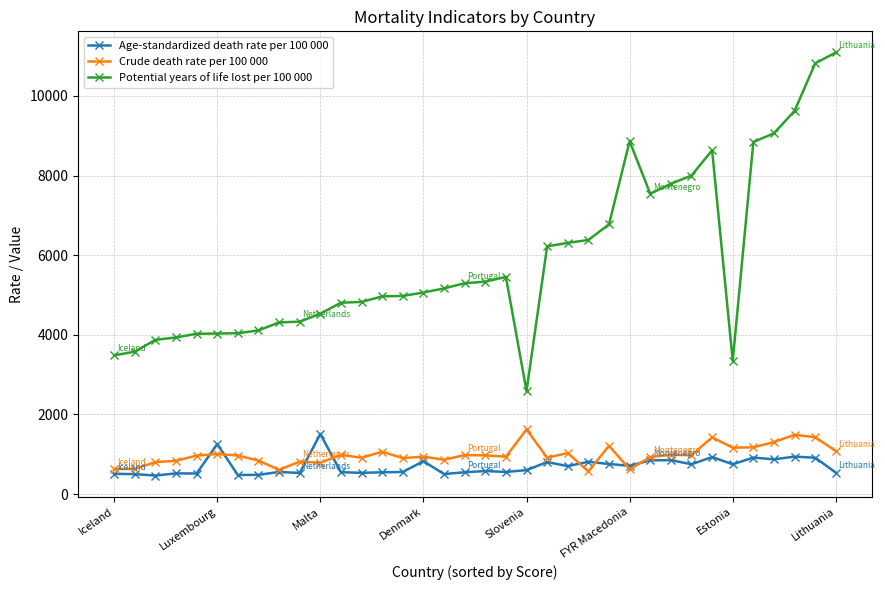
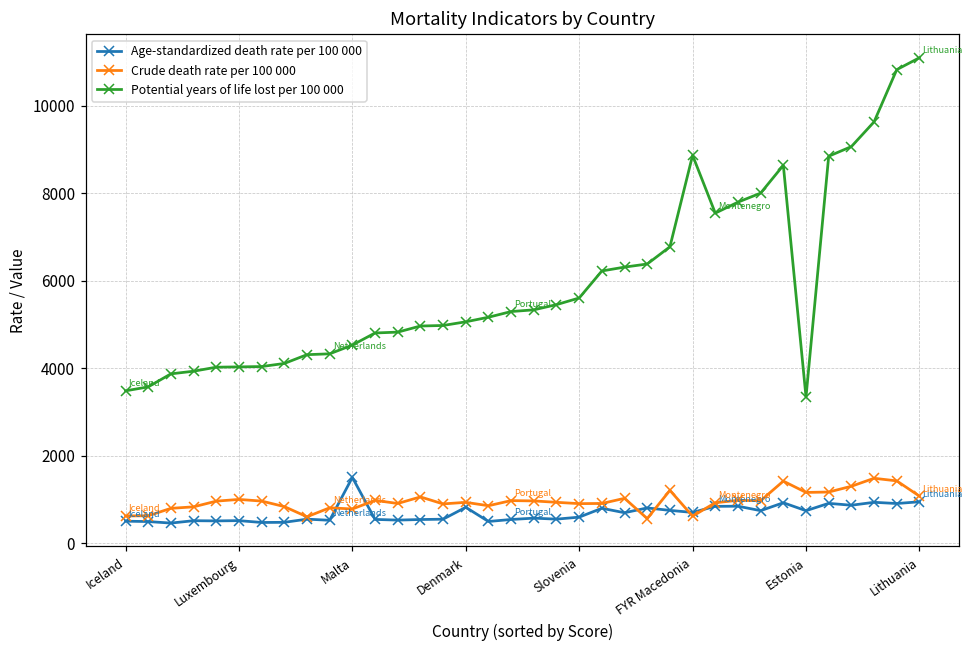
  {
    "Age-standardized death rate per 100 000": {
      "Iceland": 500,
-     "Luxembourg": 1300,
+     "Luxembourg": 500,
      "Malta": 1500,
      "Denmark": 800,
      "Slovenia": 600,
      "FYR Macedonia": 700,
      "Estonia": 700,
-     "Lithuania": 500
+     "Lithuania": 1000
    },
    "Crude death rate per 100 000": {
      "Iceland": 600,
      "Luxembourg": 1000,
      "Malta": 800,
      "Denmark": 900,
-     "Slovenia": 1600,
+     "Slovenia": 900,
      "FYR Macedonia": 600,
      "Estonia": 1200,
      "Lithuania": 1100
    },
    "Potential years of life lost per 100 000": {
      "Iceland": 3500,
      "Luxembourg": 4000,
      "Malta": 4500,
      "Denmark": 5100,
-     "Slovenia": 2600,
+     "Slovenia": 5600,
      "FYR Macedonia": 8900,
      "Estonia": 3300,
      "Lithuania": 11100
    }
  }
